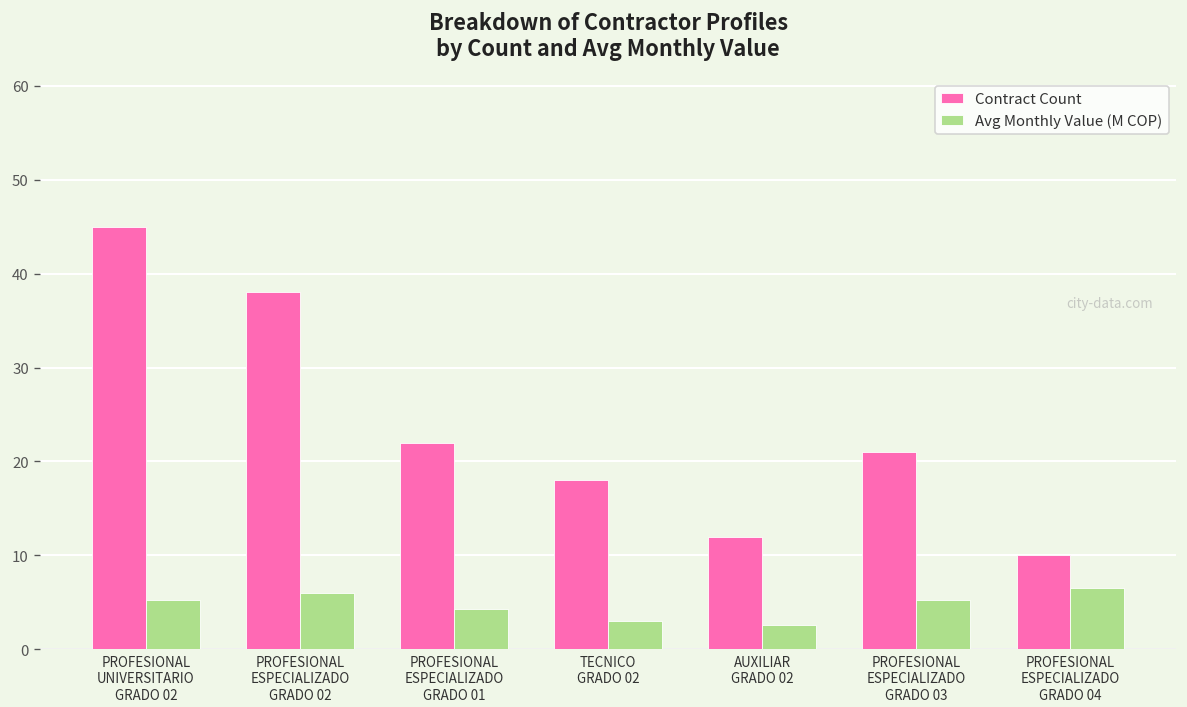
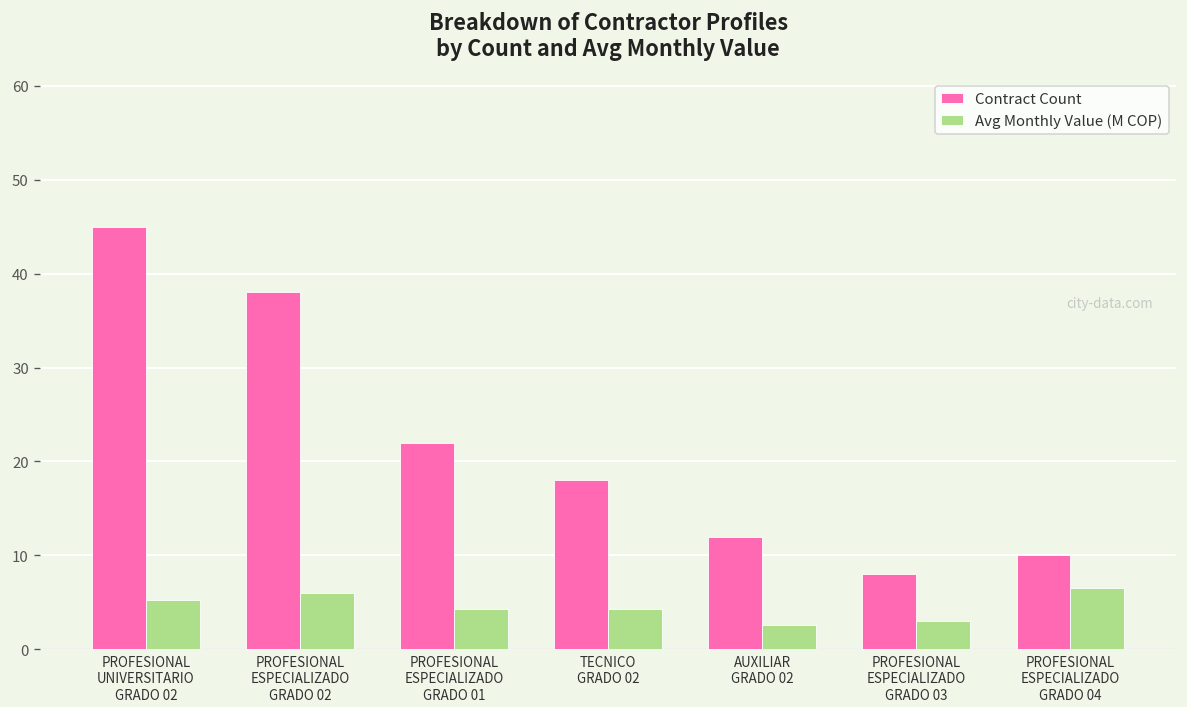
  {
    "Contract Count": {
      "PROFESIONAL UNIVERSITARIO GRADO 02": 45,
      "PROFESIONAL ESPECIALIZADO GRADO 02": 38,
      "PROFESIONAL ESPECIALIZADO GRADO 01": 22,
      "TECNICO GRADO 02": 18,
      "AUXILIAR GRADO 02": 12,
-     "PROFESIONAL ESPECIALIZADO GRADO 03": 21,
+     "PROFESIONAL ESPECIALIZADO GRADO 03": 8,
      "PROFESIONAL ESPECIALIZADO GRADO 04": 10
    },
    "Avg Monthly Value (M COP)": {
      "PROFESIONAL UNIVERSITARIO GRADO 02": 5,
      "PROFESIONAL ESPECIALIZADO GRADO 02": 6,
      "PROFESIONAL ESPECIALIZADO GRADO 01": 4,
-     "TECNICO GRADO 02": 3,
+     "TECNICO GRADO 02": 4,
      "AUXILIAR GRADO 02": 3,
-     "PROFESIONAL ESPECIALIZADO GRADO 03": 5,
+     "PROFESIONAL ESPECIALIZADO GRADO 03": 3,
      "PROFESIONAL ESPECIALIZADO GRADO 04": 7
    }
  }
